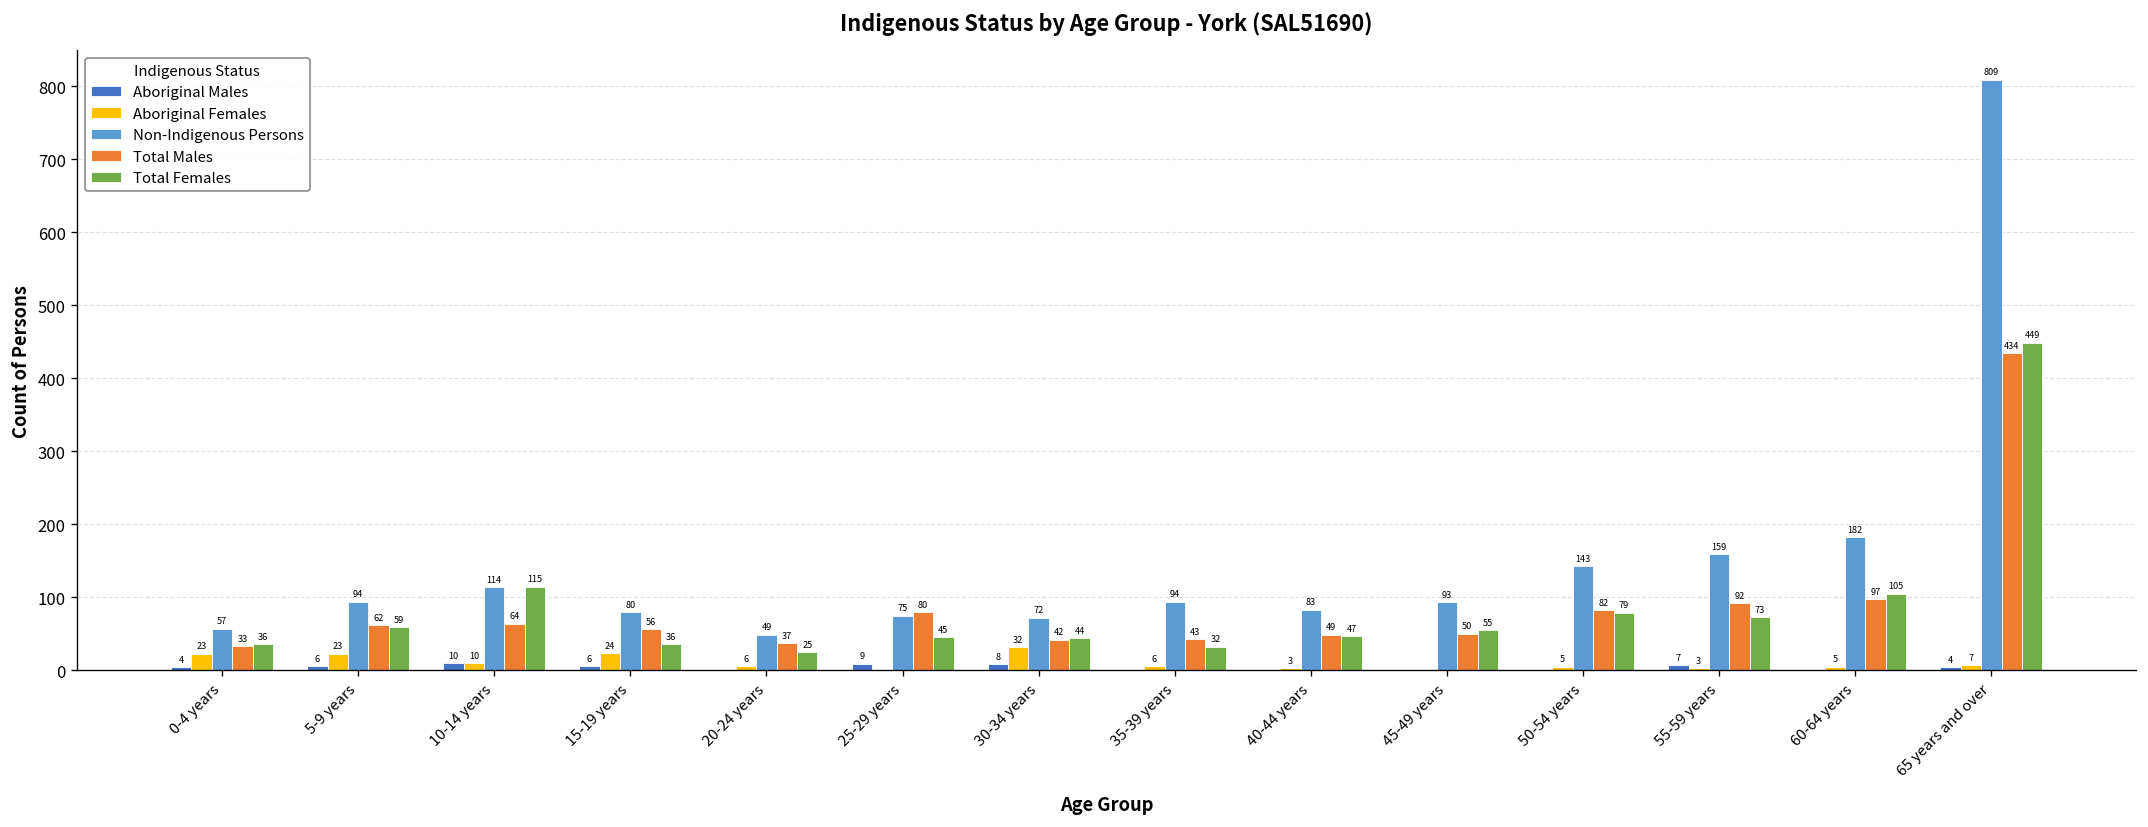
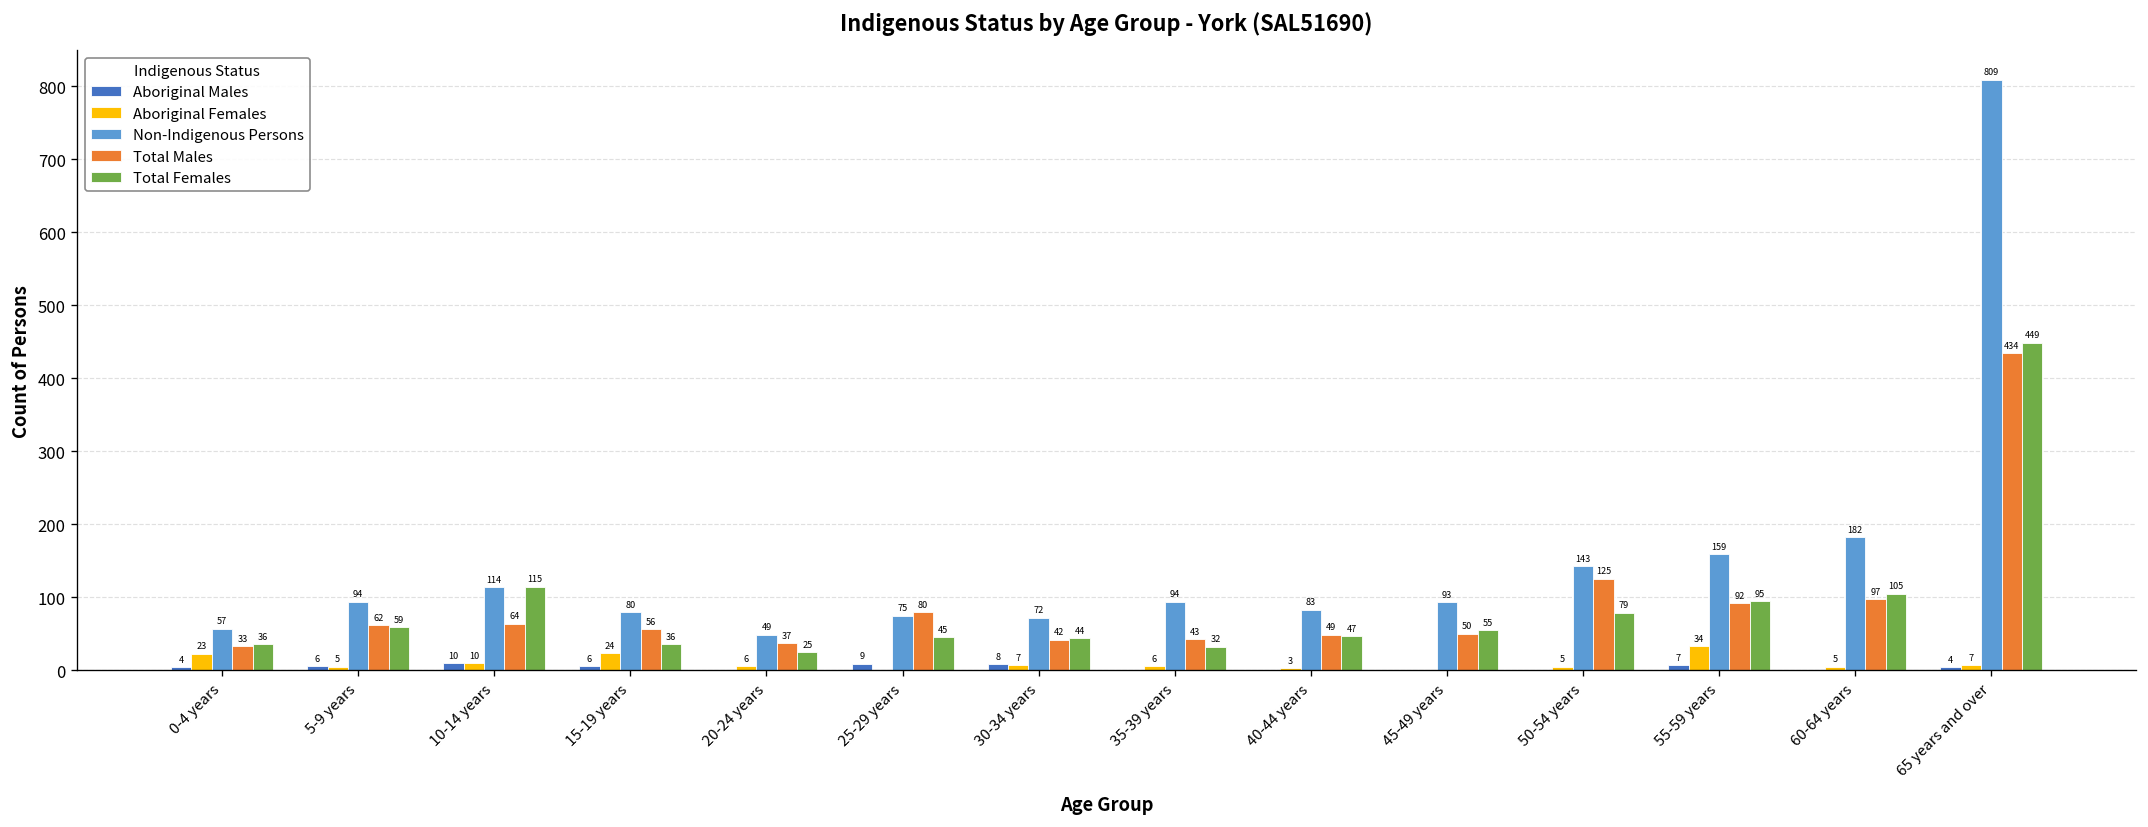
  {
    "Aboriginal Females": {
      "0-4 years": 23,
-     "5-9 years": 23,
+     "5-9 years": 5,
      "10-14 years": 10,
      "15-19 years": 24,
      "20-24 years": 6,
-     "30-34 years": 32,
+     "30-34 years": 7,
      "35-39 years": 6,
      "40-44 years": 3,
      "50-54 years": 5,
-     "55-59 years": 3,
+     "55-59 years": 34,
      "60-64 years": 5,
      "65 years and over": 7
    },
    "Total Males": {
      "0-4 years": 33,
      "5-9 years": 62,
      "10-14 years": 64,
      "15-19 years": 56,
      "20-24 years": 37,
      "25-29 years": 80,
      "30-34 years": 42,
      "35-39 years": 43,
      "40-44 years": 49,
      "45-49 years": 50,
-     "50-54 years": 82,
+     "50-54 years": 125,
      "55-59 years": 92,
      "60-64 years": 97,
      "65 years and over": 434
    },
    "Total Females": {
      "0-4 years": 36,
      "5-9 years": 59,
      "10-14 years": 115,
      "15-19 years": 36,
      "20-24 years": 25,
      "25-29 years": 45,
      "30-34 years": 44,
      "35-39 years": 32,
      "40-44 years": 47,
      "45-49 years": 55,
      "50-54 years": 79,
-     "55-59 years": 73,
+     "55-59 years": 95,
      "60-64 years": 105,
      "65 years and over": 449
    }
  }
